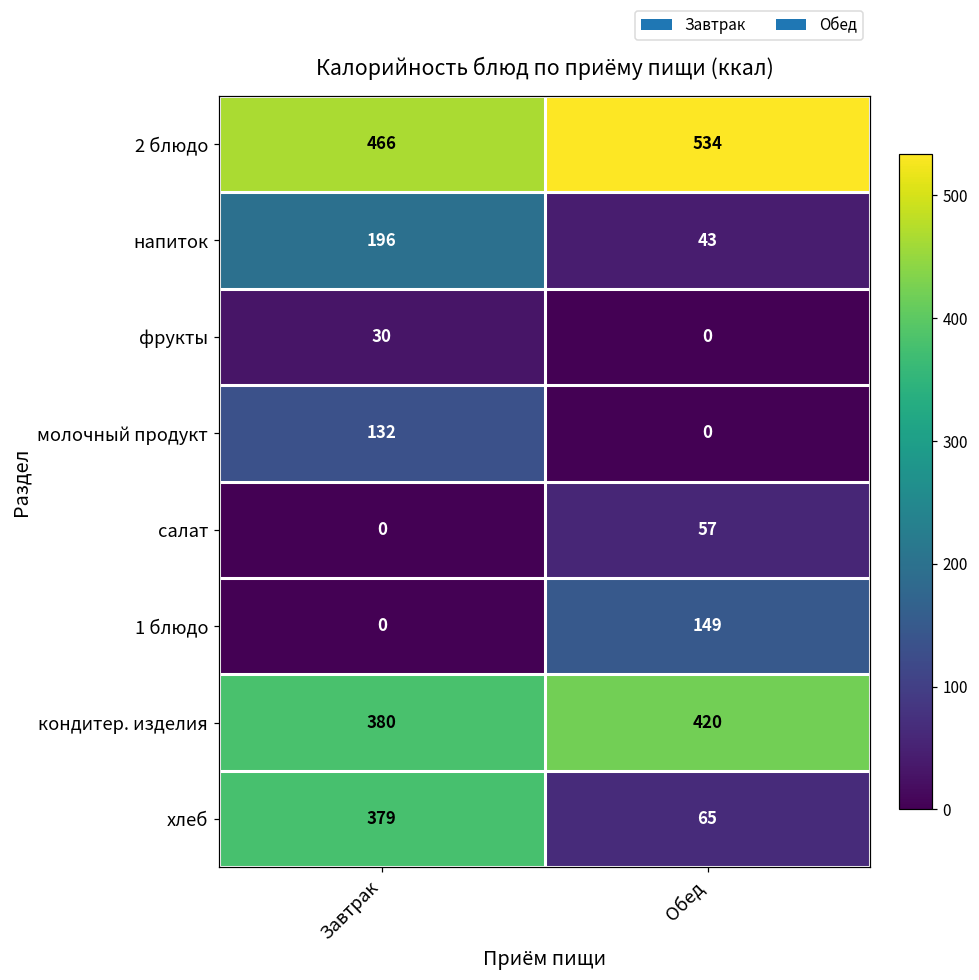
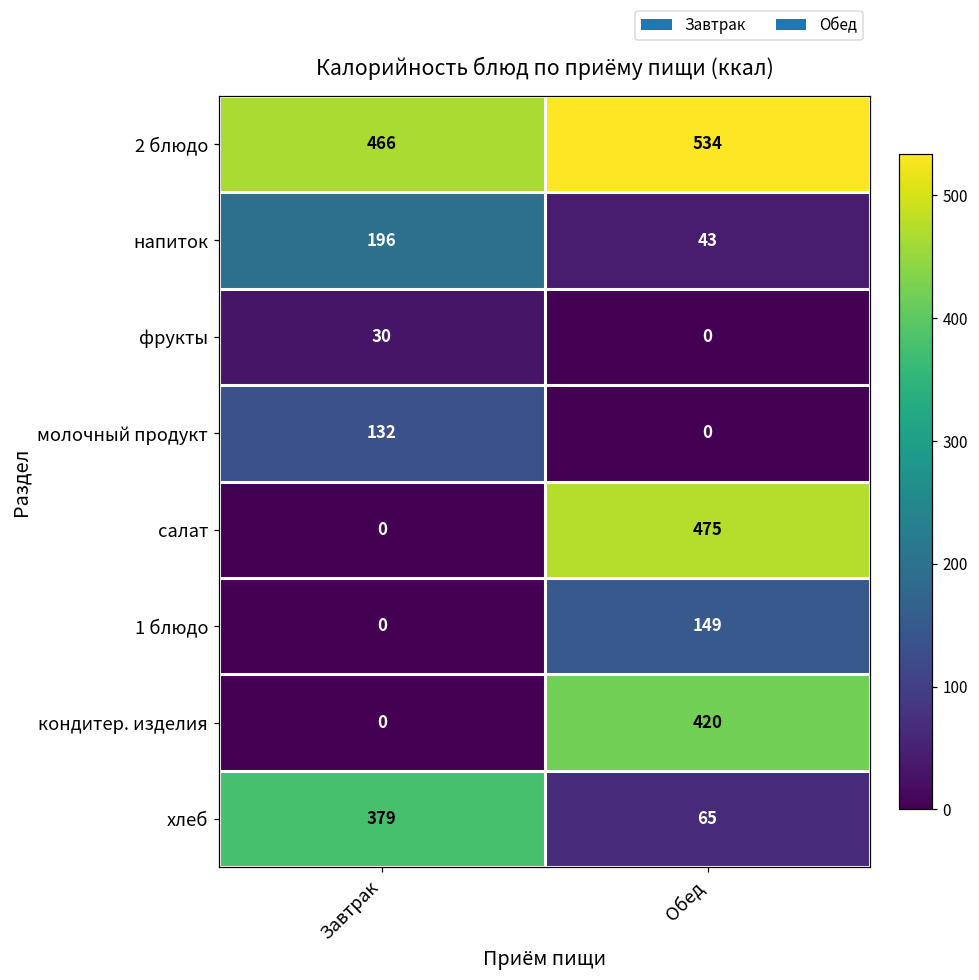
  {
    "2 блюдо": {
      "Завтрак": 466,
      "Обед": 534
    },
    "напиток": {
      "Завтрак": 196,
      "Обед": 43
    },
    "фрукты": {
      "Завтрак": 30,
      "Обед": 0
    },
    "молочный продукт": {
      "Завтрак": 132,
      "Обед": 0
    },
    "салат": {
      "Завтрак": 0,
-     "Обед": 57
+     "Обед": 475
    },
    "1 блюдо": {
      "Завтрак": 0,
      "Обед": 149
    },
    "кондитер. изделия": {
-     "Завтрак": 380,
+     "Завтрак": 0,
      "Обед": 420
    },
    "хлеб": {
      "Завтрак": 379,
      "Обед": 65
    }
  }
